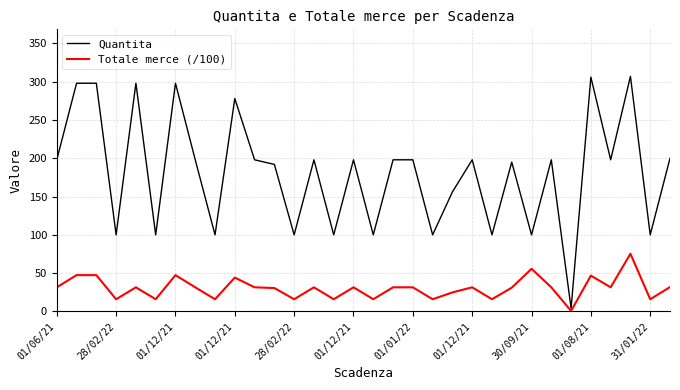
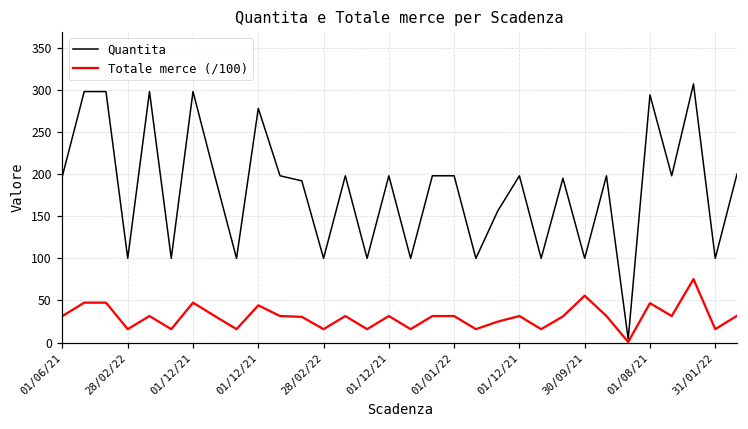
  {
    "Quantita": {
      "30/09/21": 100,
-     "01/08/21": 310
+     "01/08/21": 290
    },
    "Totale merce (/100)": {
      "30/09/21": 60,
      "01/08/21": 50
    }
  }
